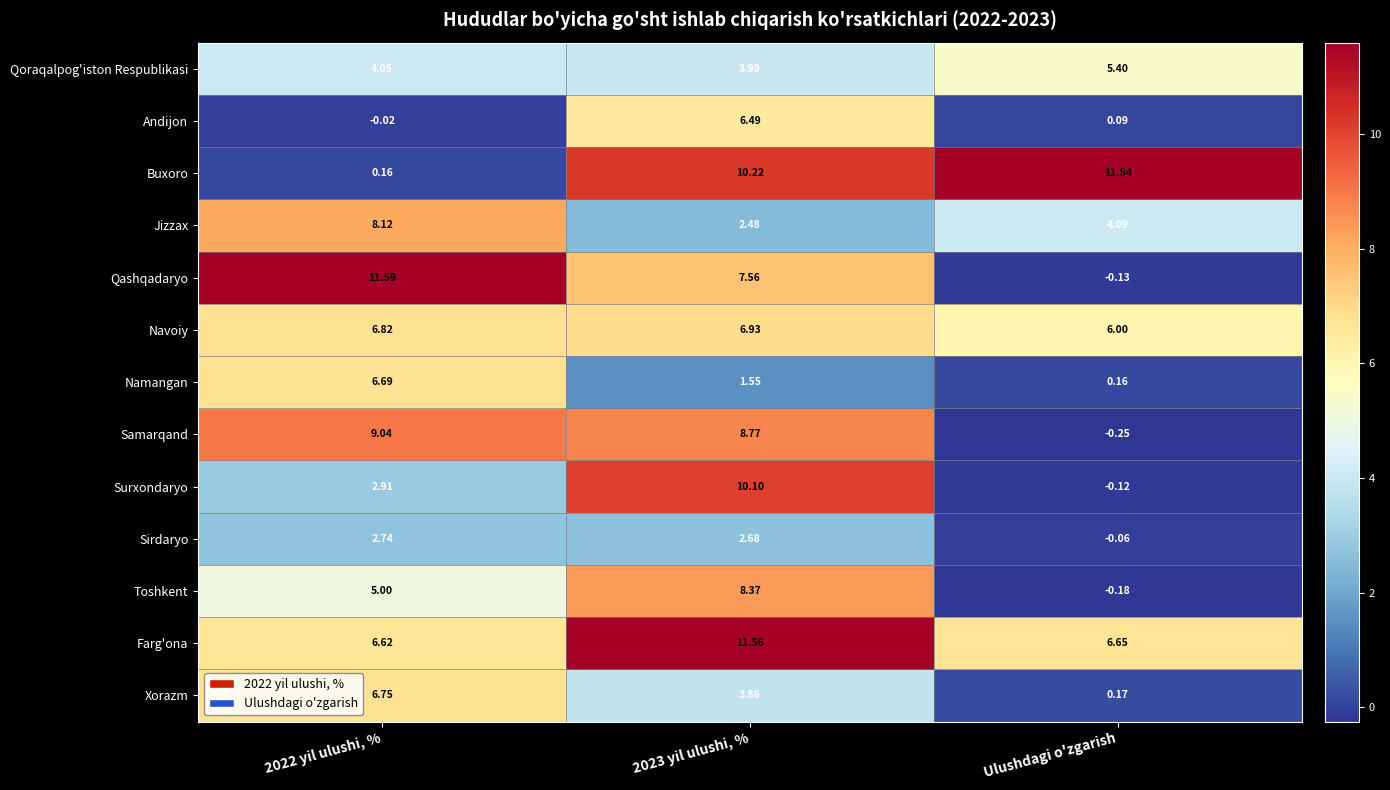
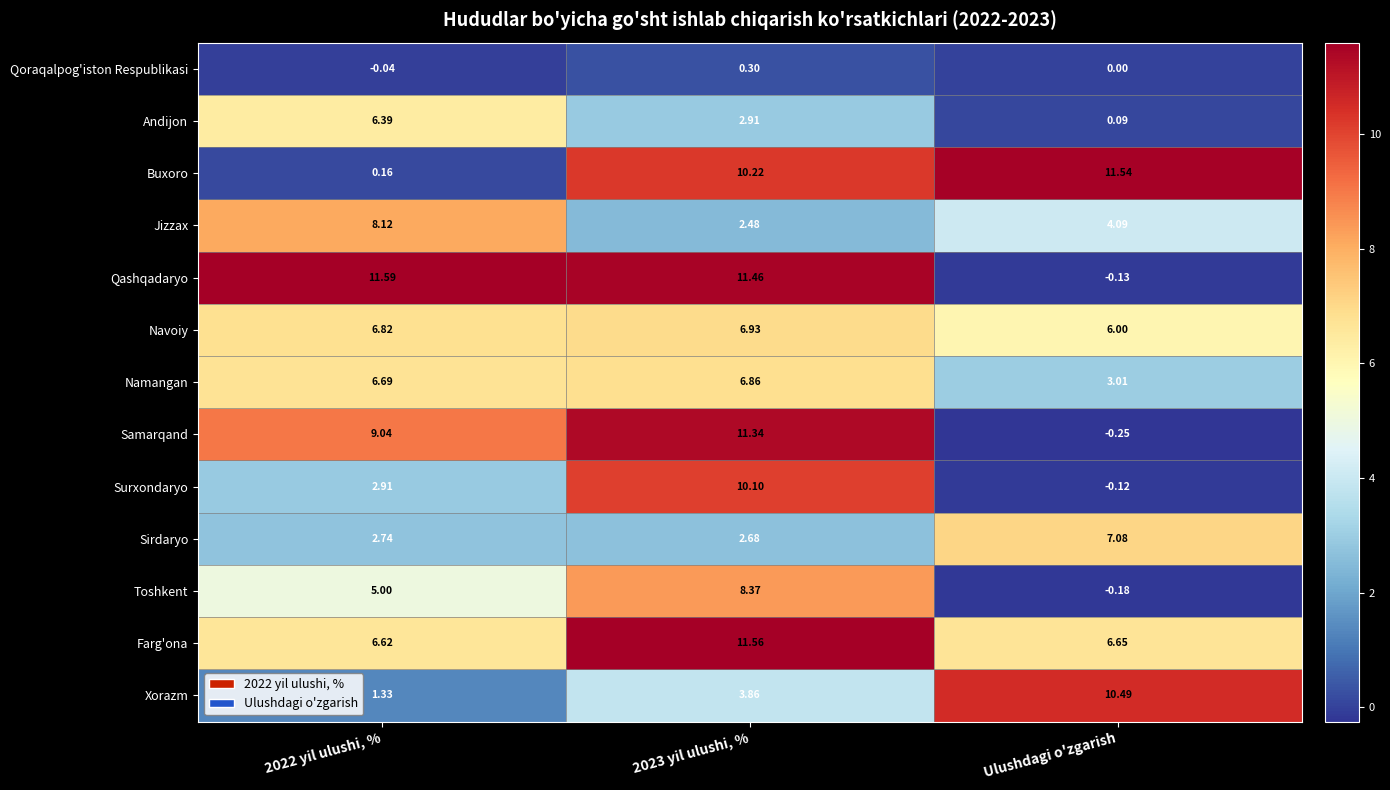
  {
    "Qoraqalpog'iston Respublikasi": {
-     "2022 yil ulushi, %": 4.05,
-     "2023 yil ulushi, %": 3.99,
-     "Ulushdagi o'zgarish": 5.40
+     "2022 yil ulushi, %": -0.04,
+     "2023 yil ulushi, %": 0.30,
+     "Ulushdagi o'zgarish": 0.00
    },
    "Andijon": {
-     "2022 yil ulushi, %": -0.02,
-     "2023 yil ulushi, %": 6.49,
+     "2022 yil ulushi, %": 6.39,
+     "2023 yil ulushi, %": 2.91,
      "Ulushdagi o'zgarish": 0.09
    },
    "Buxoro": {
      "2022 yil ulushi, %": 0.16,
      "2023 yil ulushi, %": 10.22,
      "Ulushdagi o'zgarish": 11.54
    },
    "Jizzax": {
      "2022 yil ulushi, %": 8.12,
      "2023 yil ulushi, %": 2.48,
      "Ulushdagi o'zgarish": 4.09
    },
    "Qashqadaryo": {
      "2022 yil ulushi, %": 11.59,
-     "2023 yil ulushi, %": 7.56,
+     "2023 yil ulushi, %": 11.46,
      "Ulushdagi o'zgarish": -0.13
    },
    "Navoiy": {
      "2022 yil ulushi, %": 6.82,
      "2023 yil ulushi, %": 6.93,
      "Ulushdagi o'zgarish": 6.00
    },
    "Namangan": {
      "2022 yil ulushi, %": 6.69,
-     "2023 yil ulushi, %": 1.55,
-     "Ulushdagi o'zgarish": 0.16
+     "2023 yil ulushi, %": 6.86,
+     "Ulushdagi o'zgarish": 3.01
    },
    "Samarqand": {
      "2022 yil ulushi, %": 9.04,
-     "2023 yil ulushi, %": 8.77,
+     "2023 yil ulushi, %": 11.34,
      "Ulushdagi o'zgarish": -0.25
    },
    "Surxondaryo": {
      "2022 yil ulushi, %": 2.91,
      "2023 yil ulushi, %": 10.10,
      "Ulushdagi o'zgarish": -0.12
    },
    "Sirdaryo": {
      "2022 yil ulushi, %": 2.74,
      "2023 yil ulushi, %": 2.68,
-     "Ulushdagi o'zgarish": -0.06
+     "Ulushdagi o'zgarish": 7.08
    },
    "Toshkent": {
      "2022 yil ulushi, %": 5.00,
      "2023 yil ulushi, %": 8.37,
      "Ulushdagi o'zgarish": -0.18
    },
    "Farg'ona": {
      "2022 yil ulushi, %": 6.62,
      "2023 yil ulushi, %": 11.56,
      "Ulushdagi o'zgarish": 6.65
    },
    "Xorazm": {
-     "2022 yil ulushi, %": 6.75,
+     "2022 yil ulushi, %": 1.33,
      "2023 yil ulushi, %": 3.86,
-     "Ulushdagi o'zgarish": 0.17
+     "Ulushdagi o'zgarish": 10.49
    }
  }
